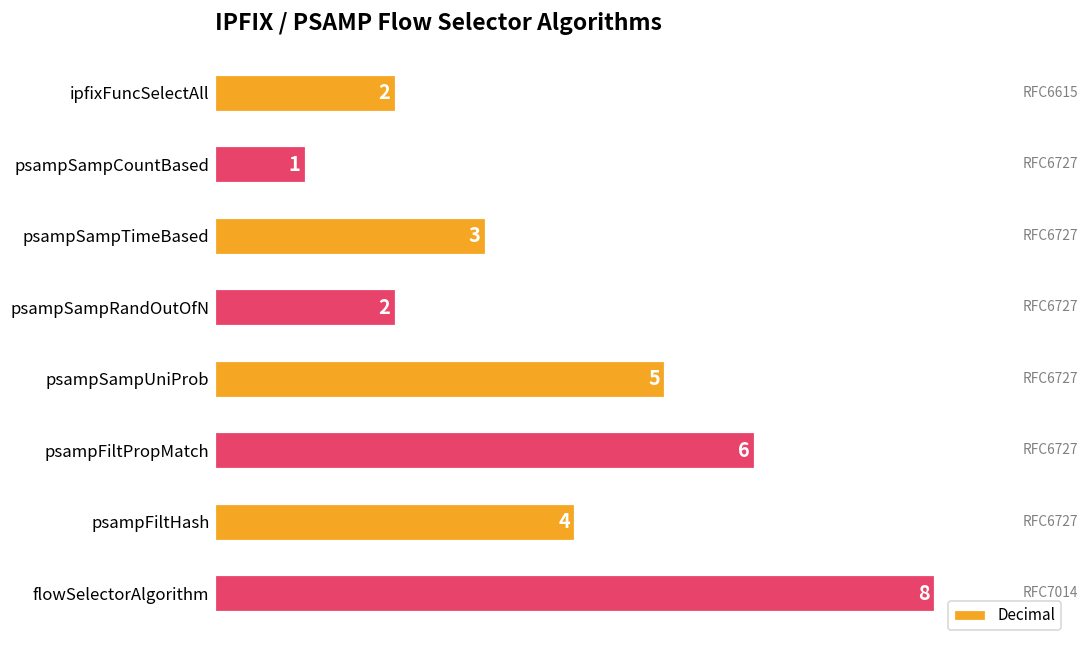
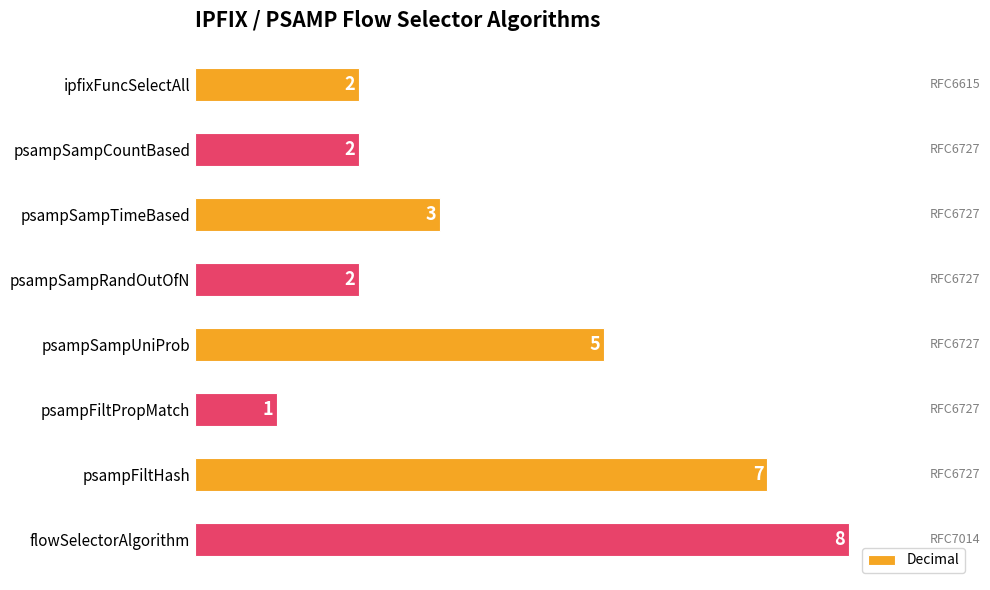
  {
    "ipfixFuncSelectAll": 2,
-   "psampSampCountBased": 1,
+   "psampSampCountBased": 2,
    "psampSampTimeBased": 3,
    "psampSampRandOutOfN": 2,
    "psampSampUniProb": 5,
-   "psampFiltPropMatch": 6,
-   "psampFiltHash": 4,
+   "psampFiltPropMatch": 1,
+   "psampFiltHash": 7,
    "flowSelectorAlgorithm": 8
  }
